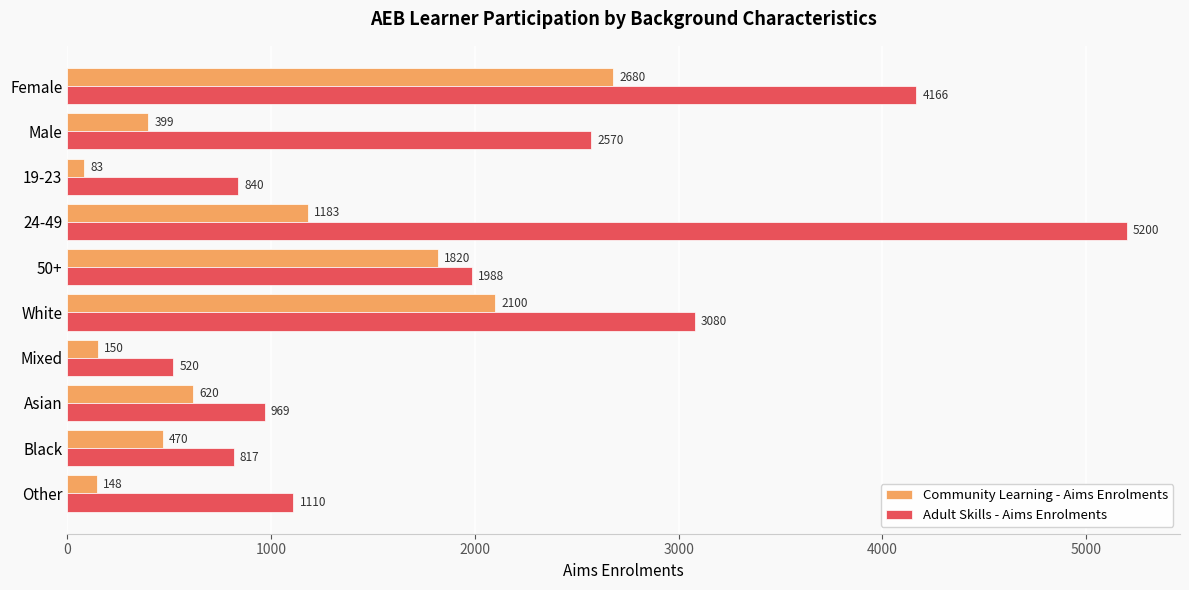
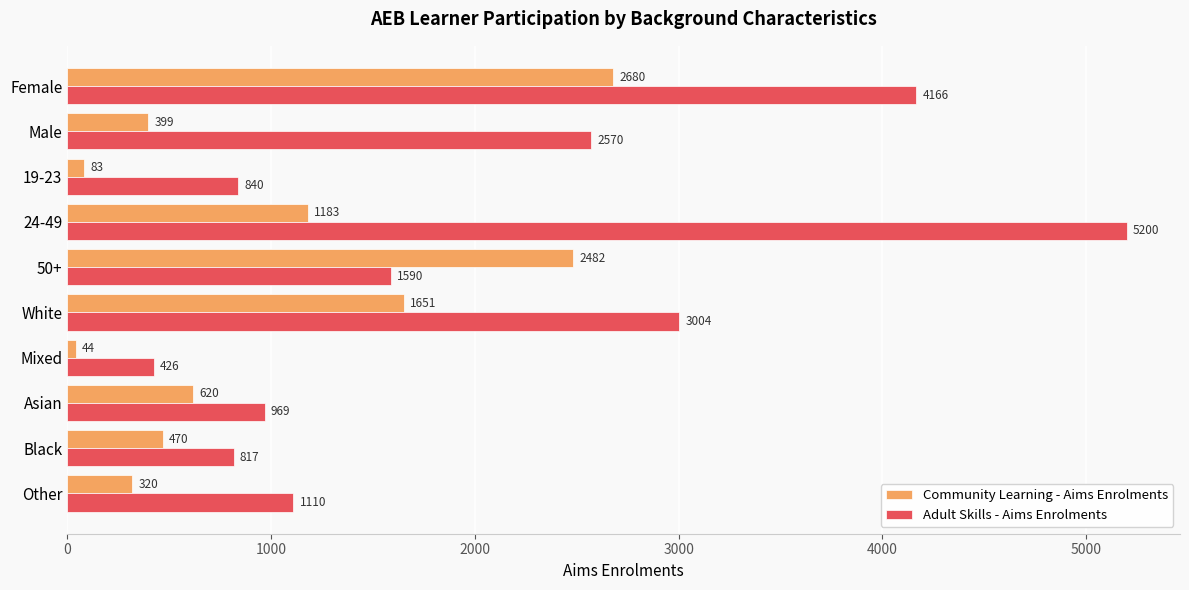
  {
    "Community Learning - Aims Enrolments": {
      "Female": 2680,
      "Male": 399,
      "19-23": 83,
      "24-49": 1183,
-     "50+": 1820,
-     "White": 2100,
-     "Mixed": 150,
+     "50+": 2482,
+     "White": 1651,
+     "Mixed": 44,
      "Asian": 620,
      "Black": 470,
-     "Other": 148
+     "Other": 320
    },
    "Adult Skills - Aims Enrolments": {
      "Female": 4166,
      "Male": 2570,
      "19-23": 840,
      "24-49": 5200,
-     "50+": 1988,
-     "White": 3080,
-     "Mixed": 520,
+     "50+": 1590,
+     "White": 3004,
+     "Mixed": 426,
      "Asian": 969,
      "Black": 817,
      "Other": 1110
    }
  }
